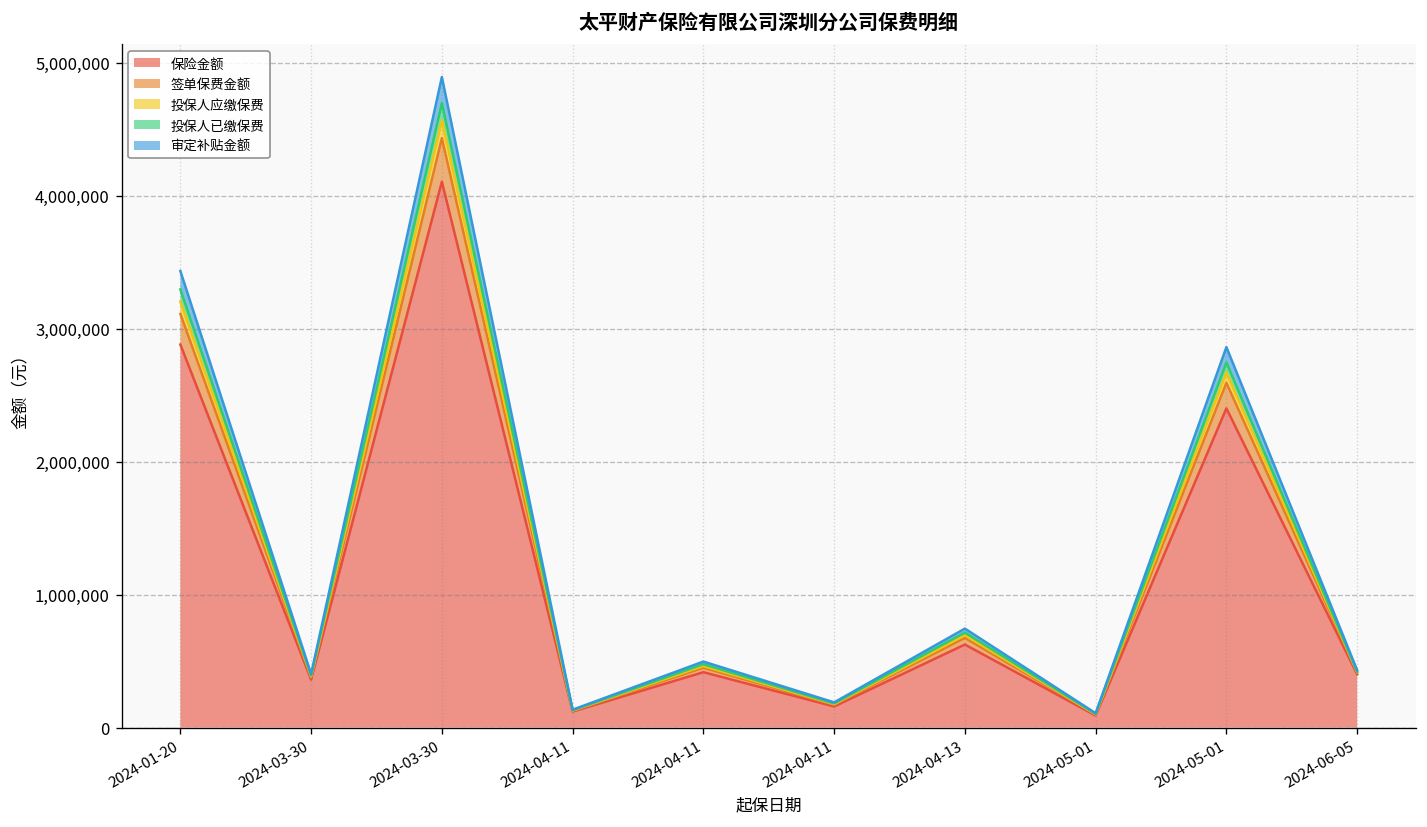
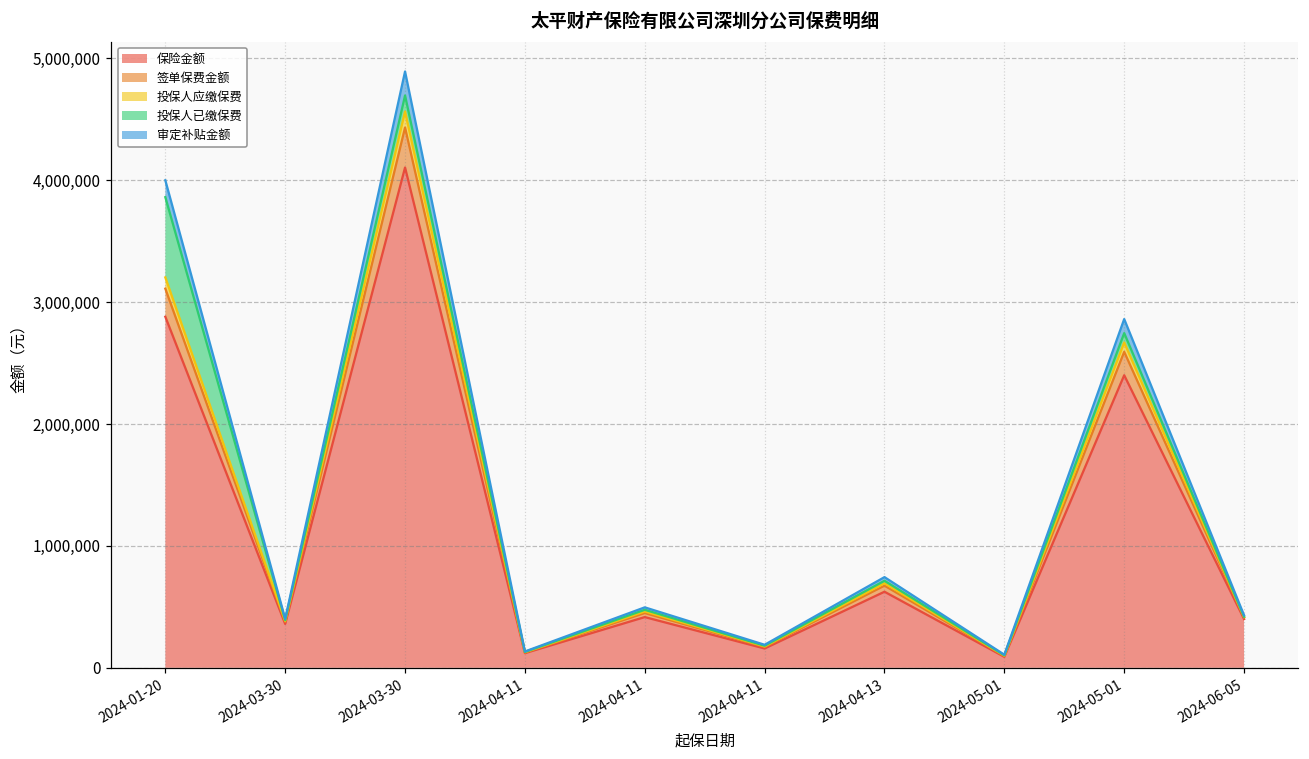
  {
    "投保人应缴保费": {
      "2024-01-20": "90,000"
    },
    "投保人已缴保费": {
-     "2024-01-20": "90,000"
+     "2024-01-20": "660,000"
    },
    "审定补贴金额": {
      "2024-01-20": "140,000",
      "2024-04-13": "30,000"
    }
  }
